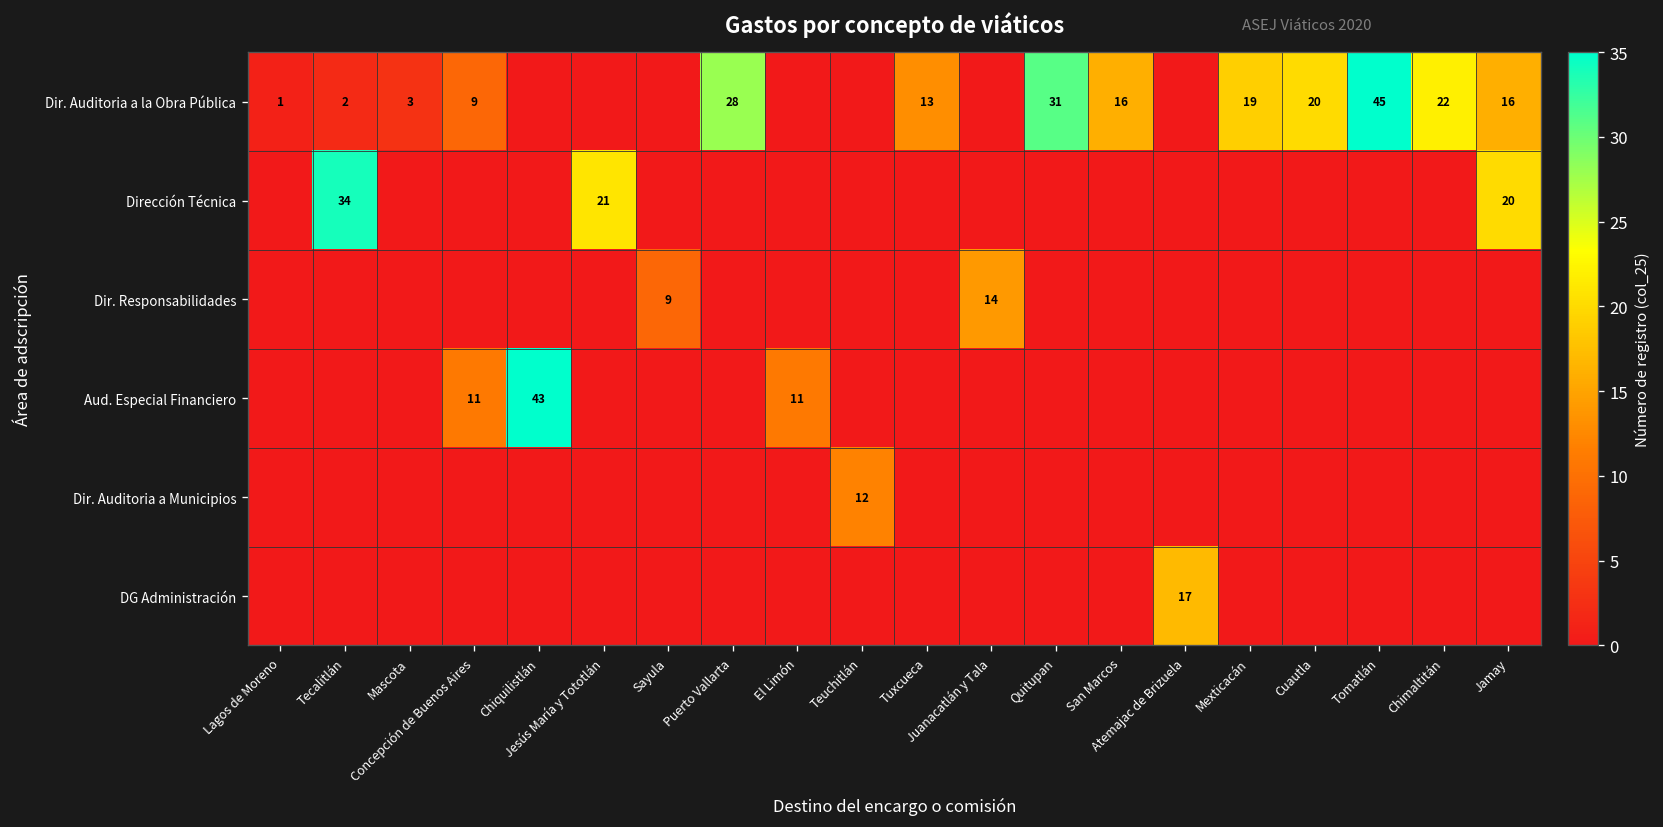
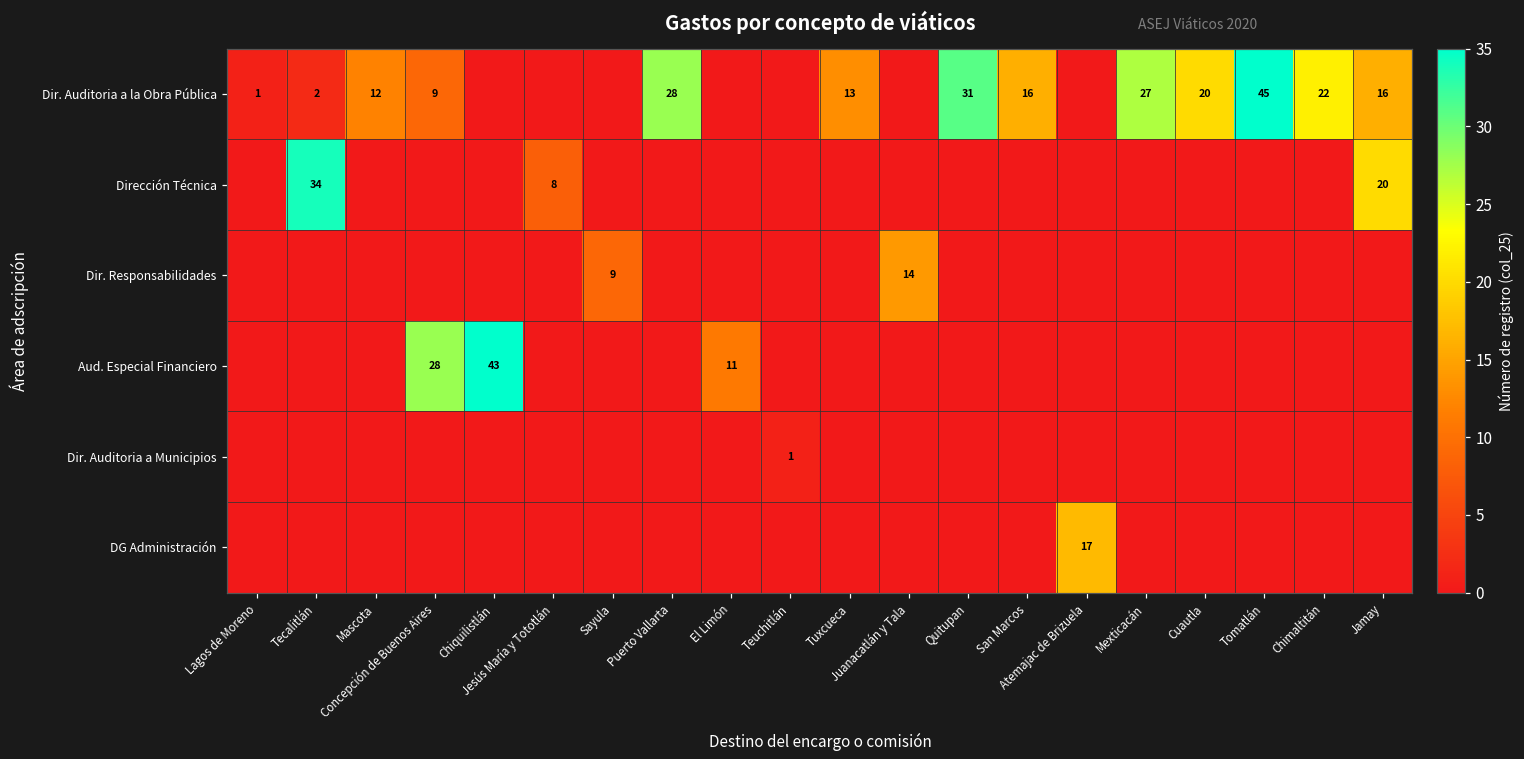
  {
    "Dir. Auditoria a la Obra Pública": {
      "Lagos de Moreno": 1,
      "Tecalitlán": 2,
-     "Mascota": 3,
+     "Mascota": 12,
      "Concepción de Buenos Aires": 9,
      "Puerto Vallarta": 28,
      "Tuxcueca": 13,
      "Quitupan": 31,
      "San Marcos": 16,
-     "Mexticacán": 19,
+     "Mexticacán": 27,
      "Cuautla": 20,
      "Tomatlán": 45,
      "Chimaltitán": 22,
      "Jamay": 16
    },
    "Dirección Técnica": {
      "Tecalitlán": 34,
-     "Jesús María y Tototlán": 21,
+     "Jesús María y Tototlán": 8,
      "Jamay": 20
    },
    "Dir. Responsabilidades": {
      "Sayula": 9,
      "Juanacatlán y Tala": 14
    },
    "Aud. Especial Financiero": {
-     "Concepción de Buenos Aires": 11,
+     "Concepción de Buenos Aires": 28,
      "Chiquilistlán": 43,
      "El Limón": 11
    },
    "Dir. Auditoria a Municipios": {
-     "Teuchitlán": 12
+     "Teuchitlán": 1
    },
    "DG Administración": {
      "Atemajac de Brizuela": 17
    }
  }
